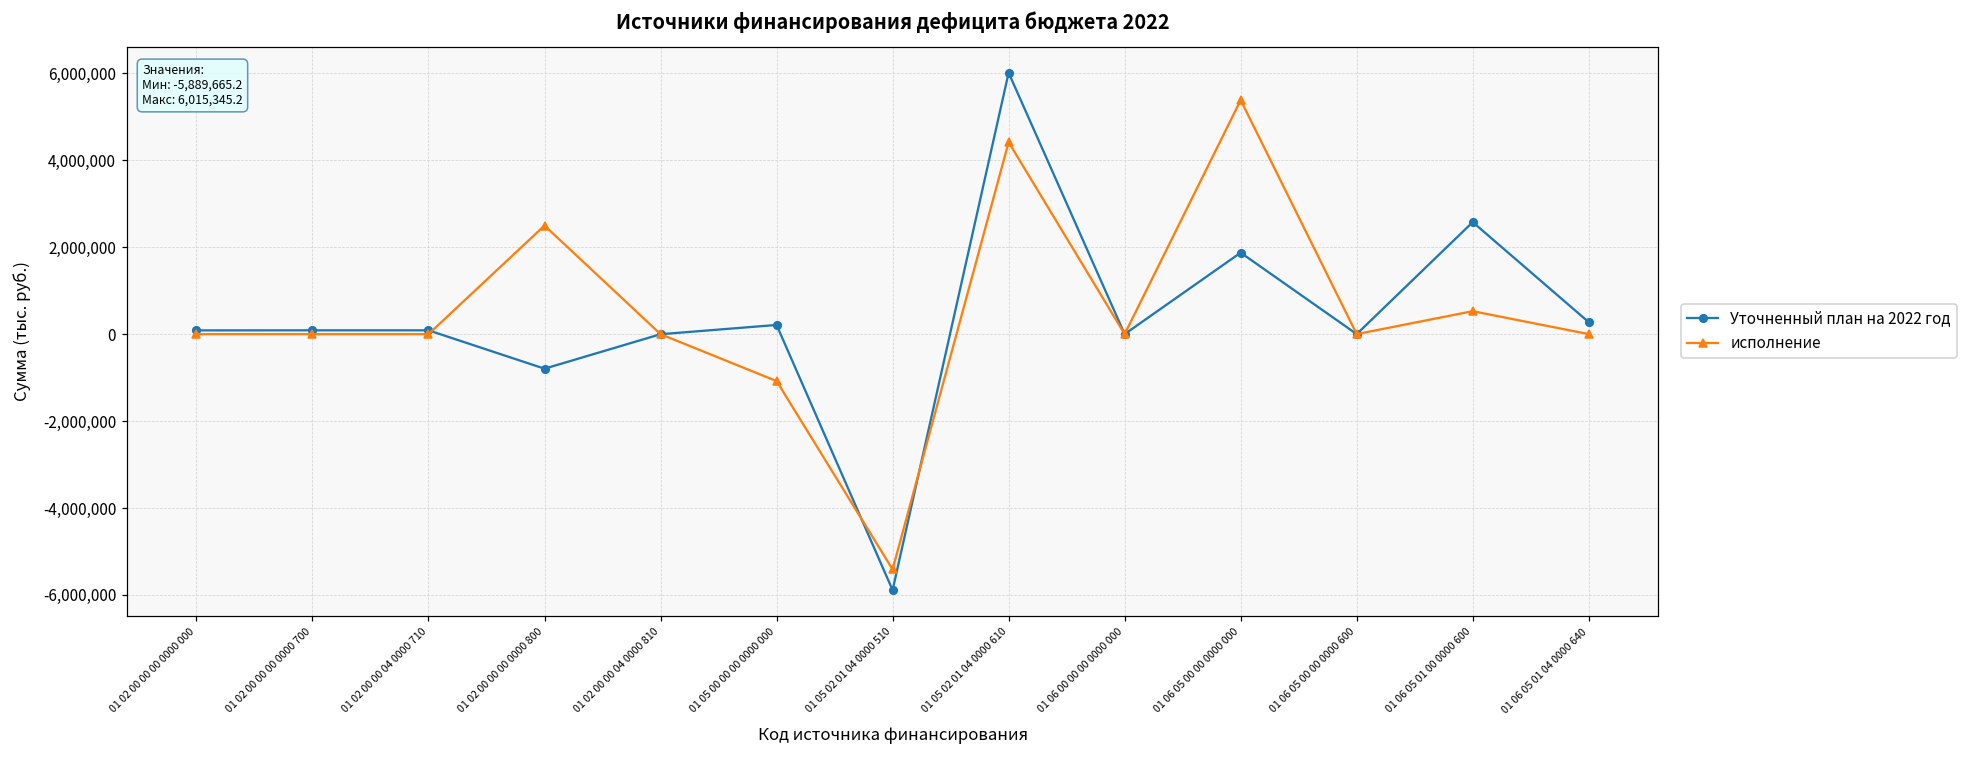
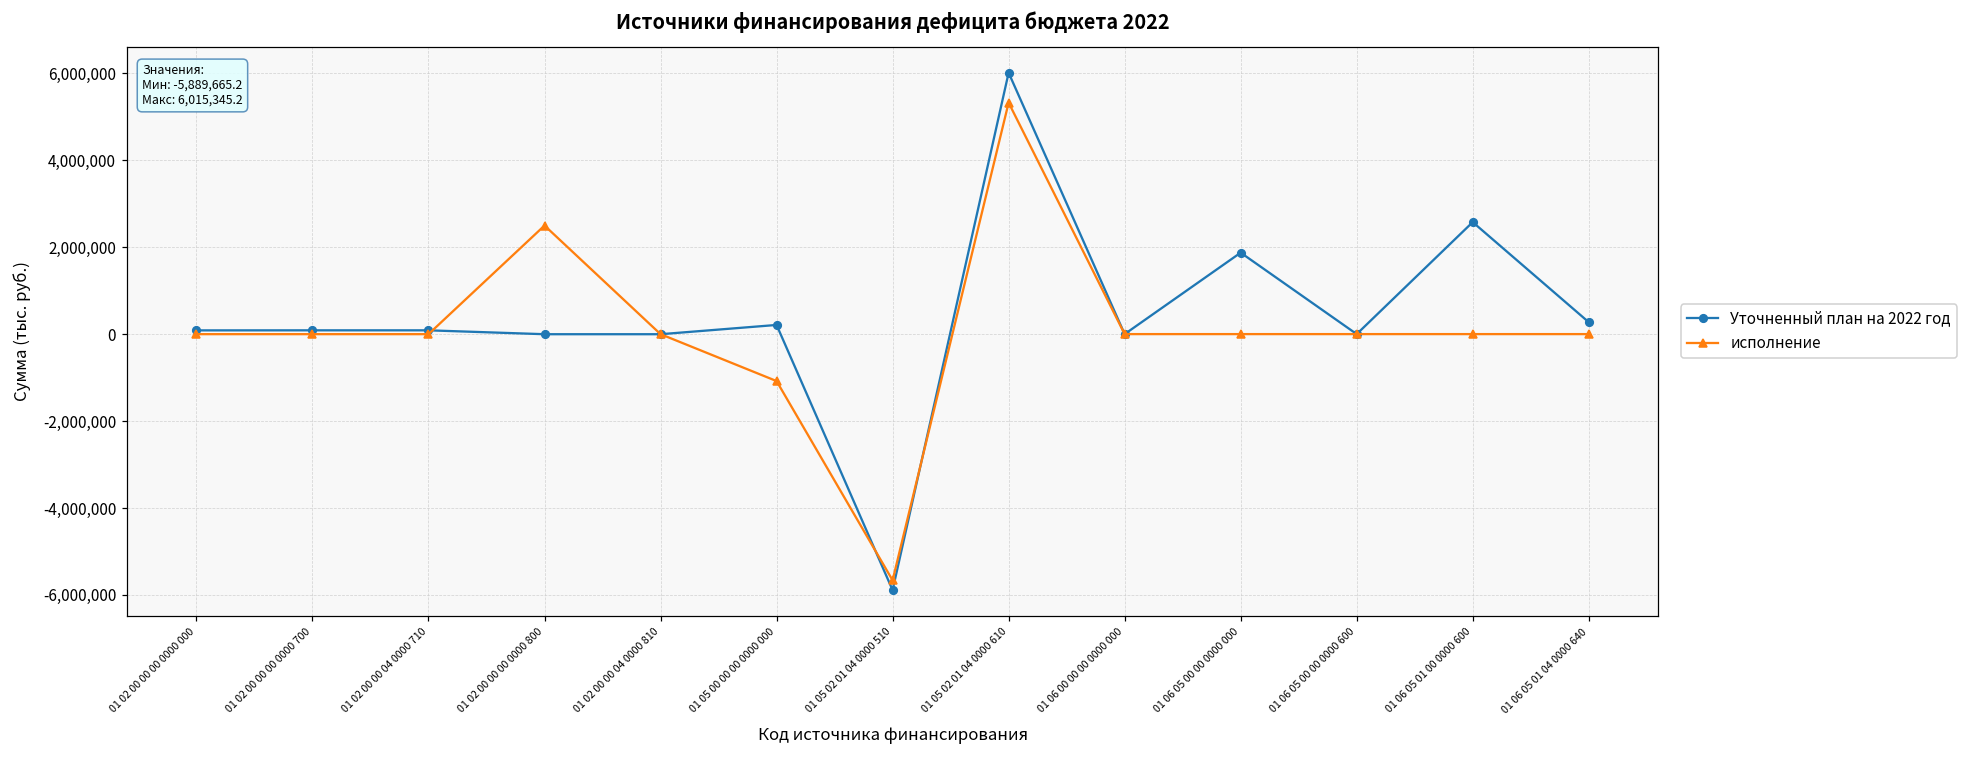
  {
    "Уточненный план на 2022 год": {
      "01 02 00 00 00 0000 000": "100,000",
      "01 02 00 00 00 0000 700": "100,000",
      "01 02 00 00 04 0000 710": "100,000",
-     "01 02 00 00 00 0000 800": "-800,000",
+     "01 02 00 00 00 0000 800": "0",
      "01 05 00 00 00 0000 000": "200,000",
      "01 05 02 01 04 0000 510": "-5,900,000",
      "01 05 02 01 04 0000 610": "6,000,000",
      "01 06 05 00 00 0000 000": "1,900,000",
      "01 06 05 01 00 0000 600": "2,600,000",
      "01 06 05 01 04 0000 640": "300,000"
    },
    "исполнение": {
      "01 02 00 00 00 0000 000": "0",
      "01 02 00 00 00 0000 700": "0",
      "01 02 00 00 04 0000 710": "0",
      "01 02 00 00 00 0000 800": "2,500,000",
      "01 05 00 00 00 0000 000": "-1,100,000",
-     "01 05 02 01 04 0000 510": "-5,400,000",
-     "01 05 02 01 04 0000 610": "4,400,000",
-     "01 06 05 00 00 0000 000": "5,400,000",
-     "01 06 05 01 00 0000 600": "500,000",
+     "01 05 02 01 04 0000 510": "-5,700,000",
+     "01 05 02 01 04 0000 610": "5,300,000",
+     "01 06 05 00 00 0000 000": "0",
+     "01 06 05 01 00 0000 600": "0",
      "01 06 05 01 04 0000 640": "0"
    }
  }
